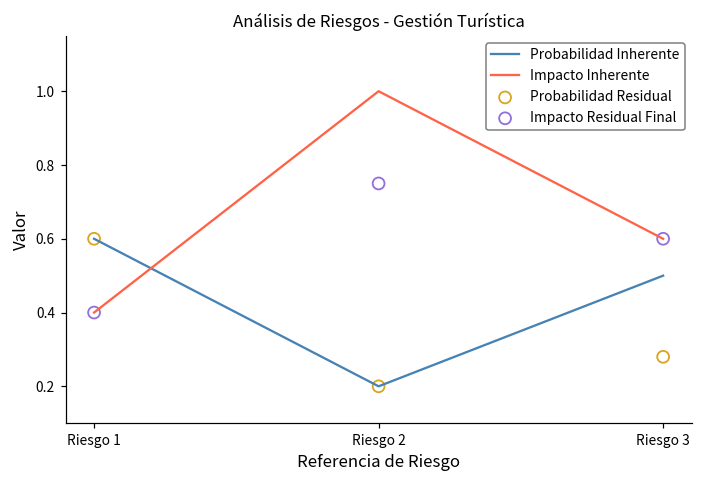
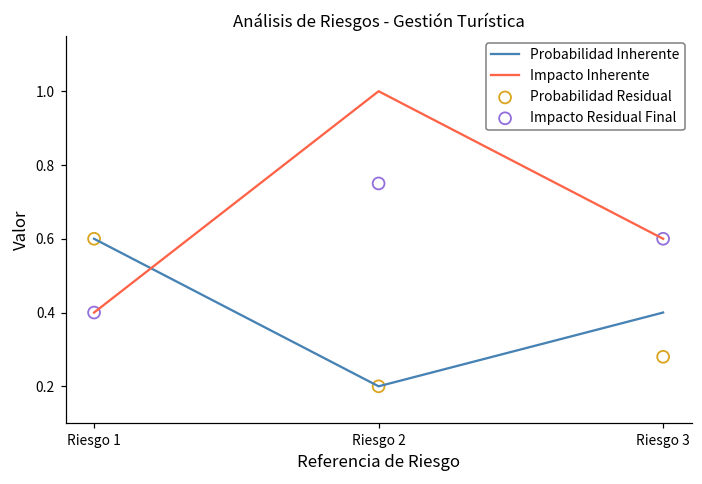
  {
    "Probabilidad Inherente": {
-     "Riesgo 3": 0.5
+     "Riesgo 3": 0.4
    },
    "Impacto Inherente": {
      "Riesgo 2": 1.0
    }
  }
